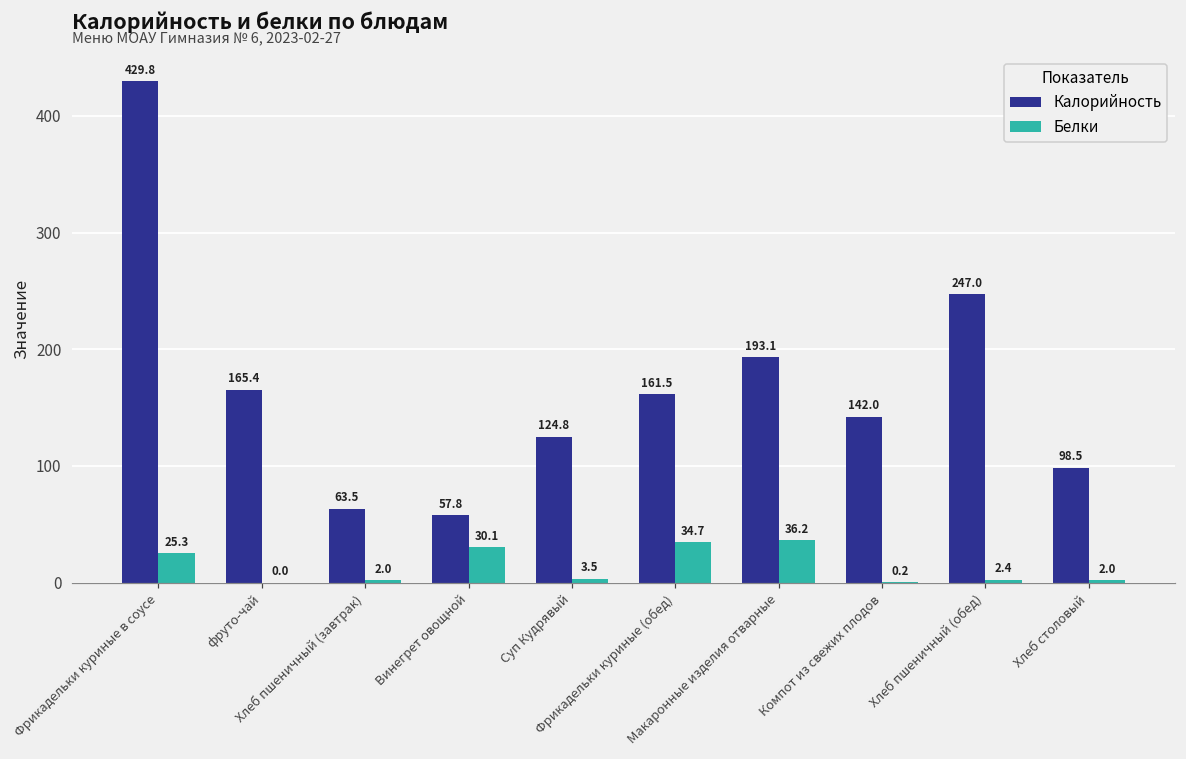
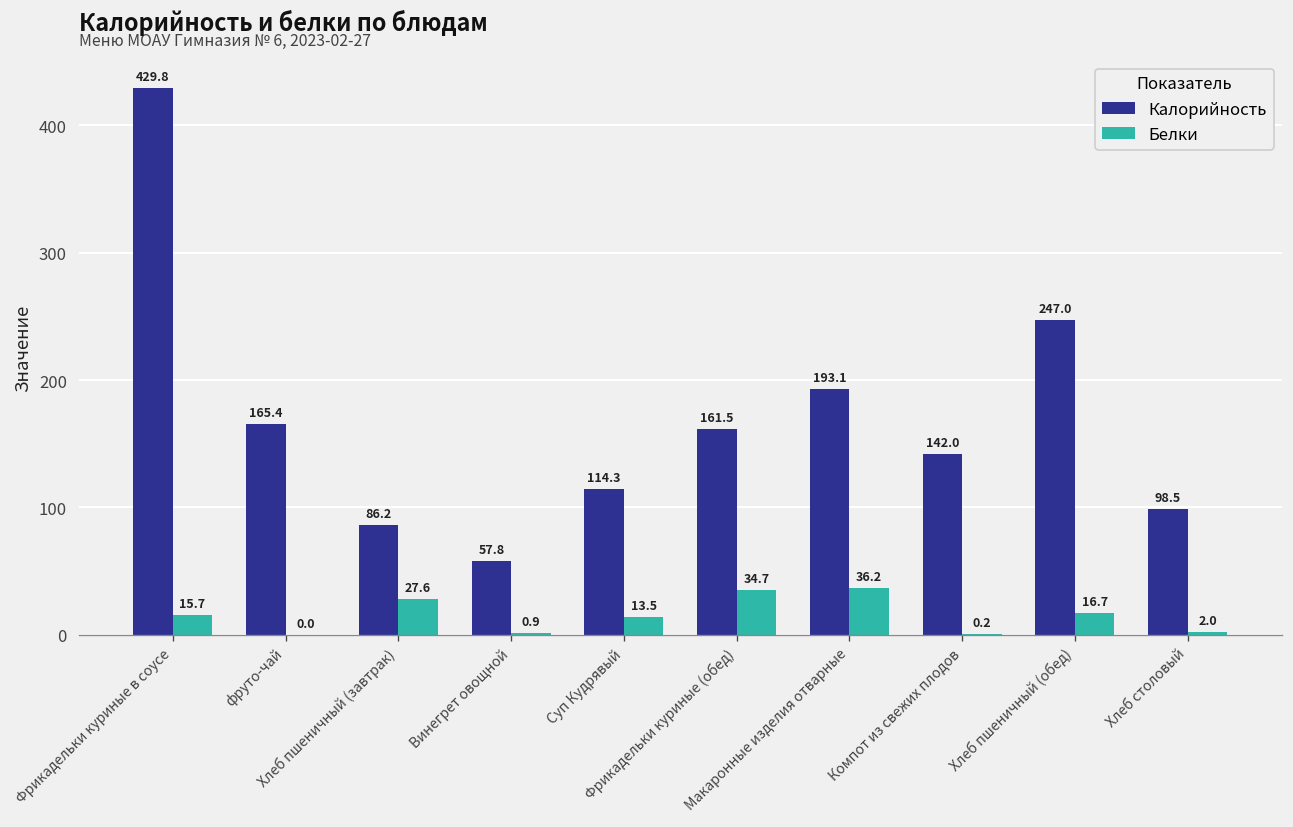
  {
    "Калорийность": {
      "Фрикадельки куриные в соусе": 429.8,
      "фруто-чай": 165.4,
-     "Хлеб пшеничный (завтрак)": 63.5,
+     "Хлеб пшеничный (завтрак)": 86.2,
      "Винегрет овощной": 57.8,
-     "Суп Кудрявый": 124.8,
+     "Суп Кудрявый": 114.3,
      "Фрикадельки куриные (обед)": 161.5,
      "Макаронные изделия отварные": 193.1,
      "Компот из свежих плодов": 142.0,
      "Хлеб пшеничный (обед)": 247.0,
      "Хлеб столовый": 98.5
    },
    "Белки": {
-     "Фрикадельки куриные в соусе": 25.3,
+     "Фрикадельки куриные в соусе": 15.7,
      "фруто-чай": 0.0,
-     "Хлеб пшеничный (завтрак)": 2.0,
-     "Винегрет овощной": 30.1,
-     "Суп Кудрявый": 3.5,
+     "Хлеб пшеничный (завтрак)": 27.6,
+     "Винегрет овощной": 0.9,
+     "Суп Кудрявый": 13.5,
      "Фрикадельки куриные (обед)": 34.7,
      "Макаронные изделия отварные": 36.2,
      "Компот из свежих плодов": 0.2,
-     "Хлеб пшеничный (обед)": 2.4,
+     "Хлеб пшеничный (обед)": 16.7,
      "Хлеб столовый": 2.0
    }
  }
